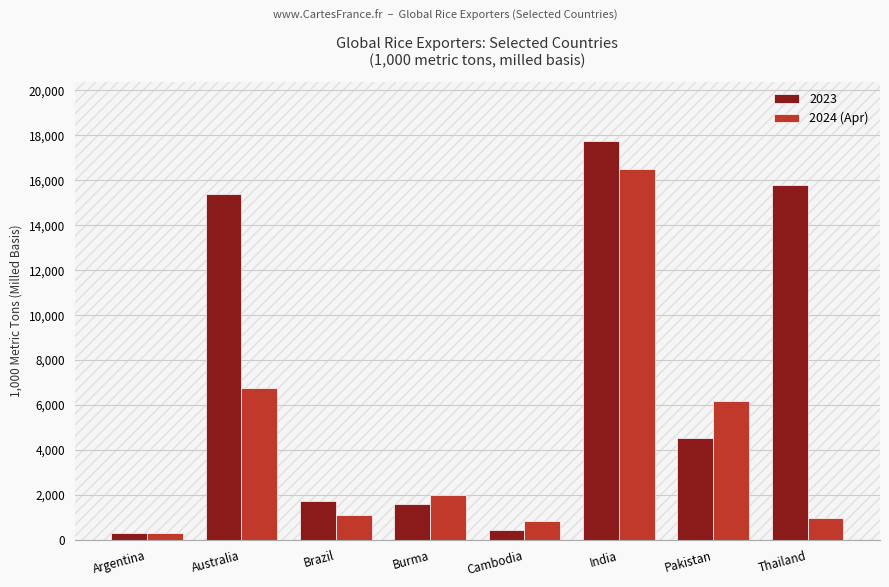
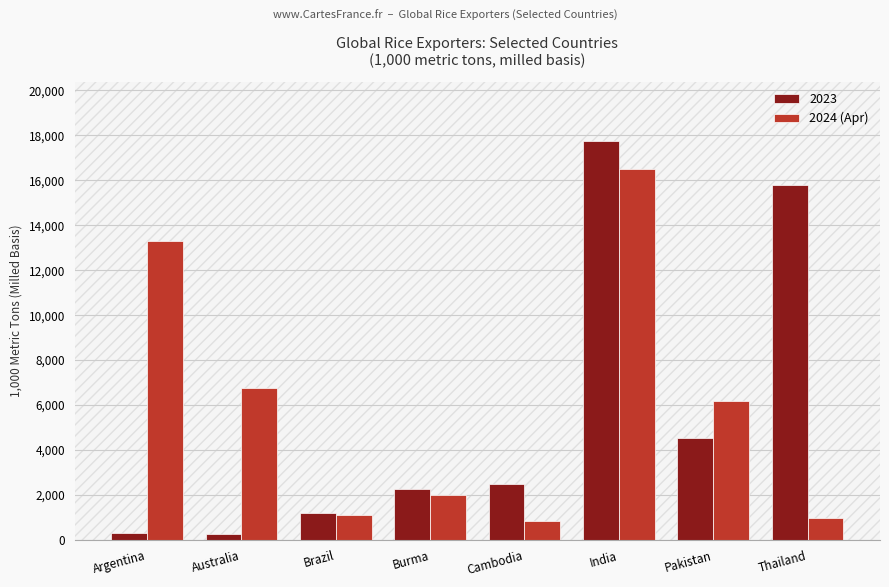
  {
    "2023": {
      "Argentina": "300",
-     "Australia": "15,400",
-     "Brazil": "1,700",
-     "Burma": "1,600",
-     "Cambodia": "400",
+     "Australia": "200",
+     "Brazil": "1,200",
+     "Burma": "2,300",
+     "Cambodia": "2,500",
      "India": "17,700",
      "Pakistan": "4,500",
      "Thailand": "15,800"
    },
    "2024 (Apr)": {
-     "Argentina": "300",
+     "Argentina": "13,300",
      "Australia": "6,800",
      "Brazil": "1,100",
      "Burma": "2,000",
      "Cambodia": "800",
      "India": "16,500",
      "Pakistan": "6,200",
      "Thailand": "1,000"
    }
  }
